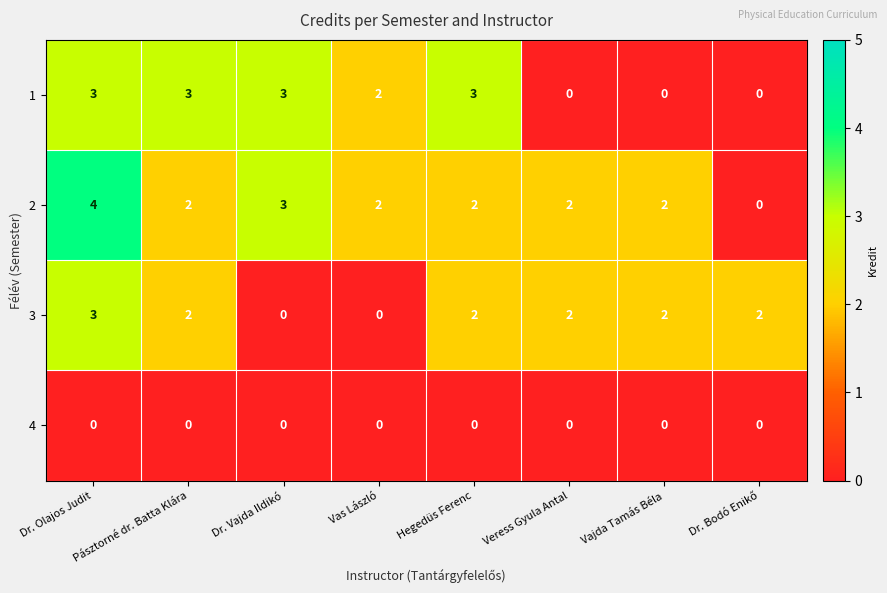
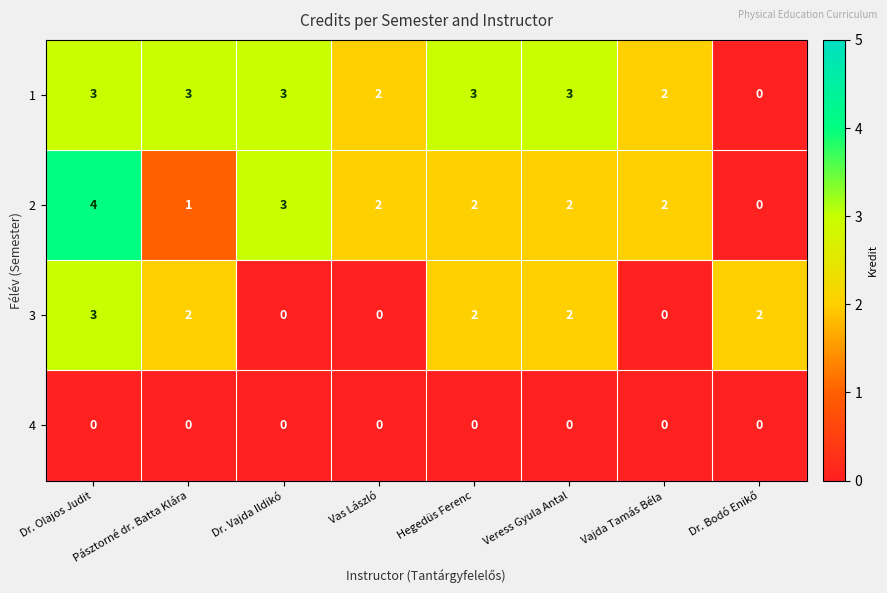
  {
    "1": {
      "Dr. Olajos Judit": 3,
      "Pásztorné dr. Batta Klára": 3,
      "Dr. Vajda Ildikó": 3,
      "Vas László": 2,
      "Hegedüs Ferenc": 3,
-     "Veress Gyula Antal": 0,
-     "Vajda Tamás Béla": 0,
+     "Veress Gyula Antal": 3,
+     "Vajda Tamás Béla": 2,
      "Dr. Bodó Enikő": 0
    },
    "2": {
      "Dr. Olajos Judit": 4,
-     "Pásztorné dr. Batta Klára": 2,
+     "Pásztorné dr. Batta Klára": 1,
      "Dr. Vajda Ildikó": 3,
      "Vas László": 2,
      "Hegedüs Ferenc": 2,
      "Veress Gyula Antal": 2,
      "Vajda Tamás Béla": 2,
      "Dr. Bodó Enikő": 0
    },
    "3": {
      "Dr. Olajos Judit": 3,
      "Pásztorné dr. Batta Klára": 2,
      "Dr. Vajda Ildikó": 0,
      "Vas László": 0,
      "Hegedüs Ferenc": 2,
      "Veress Gyula Antal": 2,
-     "Vajda Tamás Béla": 2,
+     "Vajda Tamás Béla": 0,
      "Dr. Bodó Enikő": 2
    },
    "4": {
      "Dr. Olajos Judit": 0,
      "Pásztorné dr. Batta Klára": 0,
      "Dr. Vajda Ildikó": 0,
      "Vas László": 0,
      "Hegedüs Ferenc": 0,
      "Veress Gyula Antal": 0,
      "Vajda Tamás Béla": 0,
      "Dr. Bodó Enikő": 0
    }
  }
